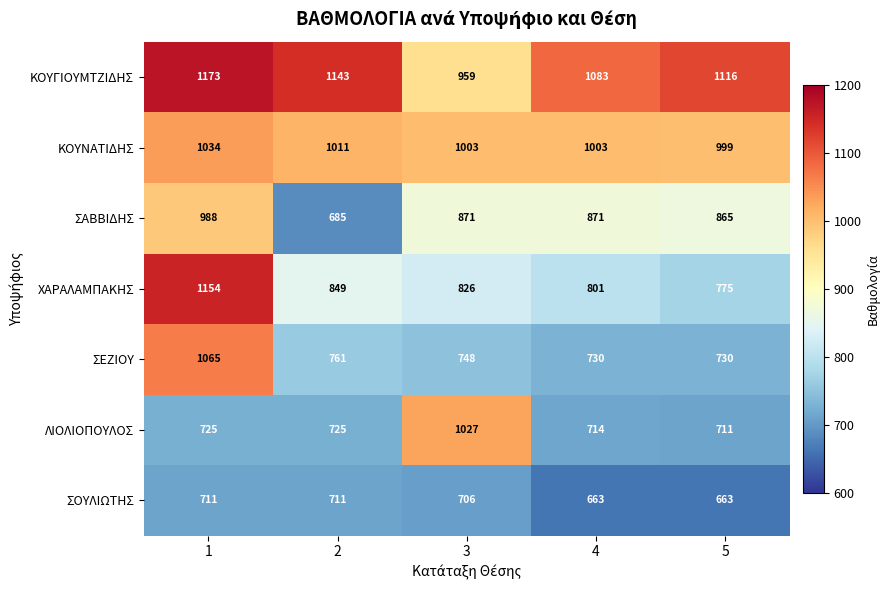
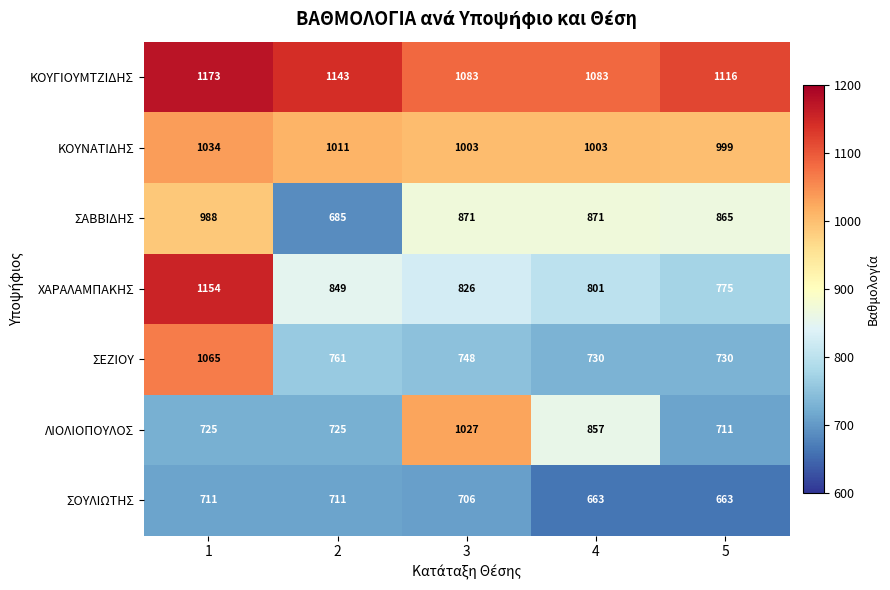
  {
    "ΚΟΥΓΙΟΥΜΤΖΙΔΗΣ": {
      "1": 1173,
      "2": 1143,
-     "3": 959,
+     "3": 1083,
      "4": 1083,
      "5": 1116
    },
    "ΚΟΥΝΑΤΙΔΗΣ": {
      "1": 1034,
      "2": 1011,
      "3": 1003,
      "4": 1003,
      "5": 999
    },
    "ΣΑΒΒΙΔΗΣ": {
      "1": 988,
      "2": 685,
      "3": 871,
      "4": 871,
      "5": 865
    },
    "ΧΑΡΑΛΑΜΠΑΚΗΣ": {
      "1": 1154,
      "2": 849,
      "3": 826,
      "4": 801,
      "5": 775
    },
    "ΣΕΖΙΟΥ": {
      "1": 1065,
      "2": 761,
      "3": 748,
      "4": 730,
      "5": 730
    },
    "ΛΙΟΛΙΟΠΟΥΛΟΣ": {
      "1": 725,
      "2": 725,
      "3": 1027,
-     "4": 714,
+     "4": 857,
      "5": 711
    },
    "ΣΟΥΛΙΩΤΗΣ": {
      "1": 711,
      "2": 711,
      "3": 706,
      "4": 663,
      "5": 663
    }
  }
